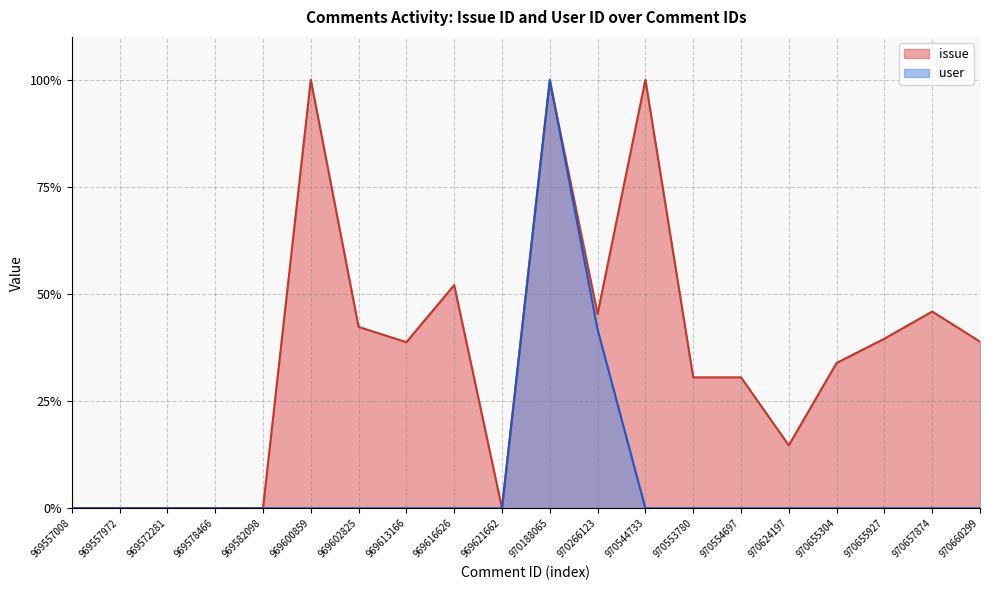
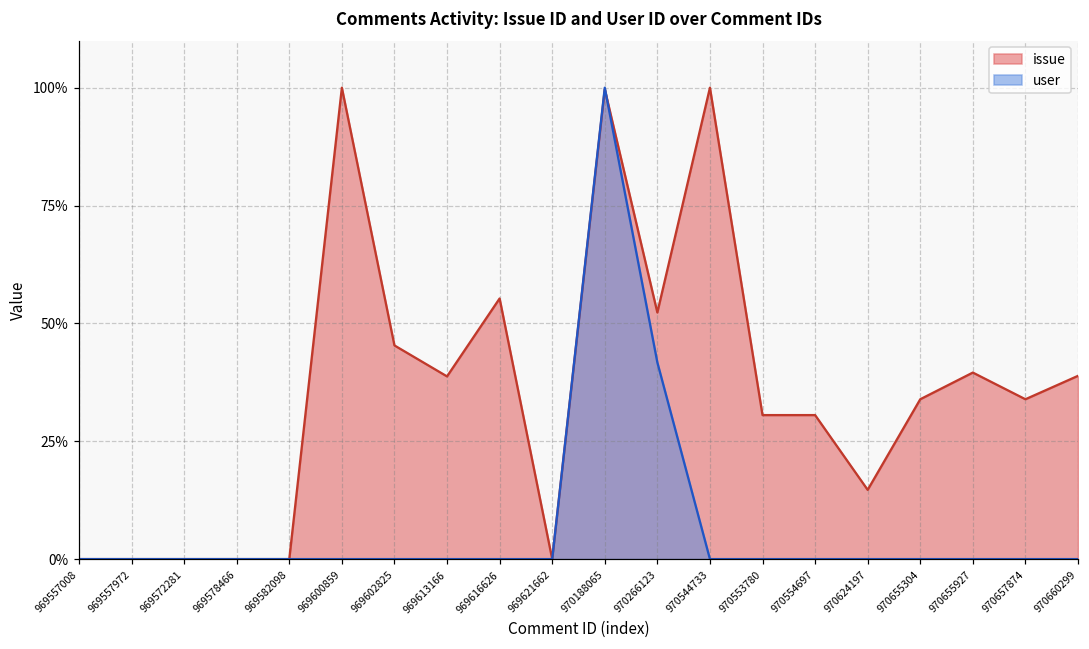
  {
    "issue": {
      "969600859": "100%",
-     "969602825": "42%",
+     "969602825": "45%",
      "969613166": "39%",
-     "969616626": "52%",
-     "970266123": "45%",
+     "969616626": "55%",
+     "970266123": "52%",
      "970544733": "100%",
      "970553780": "31%",
      "970554697": "31%",
      "970624197": "15%",
      "970655304": "34%",
      "970655927": "40%",
-     "970657874": "46%",
+     "970657874": "34%",
      "970660299": "39%"
    },
    "user": {
      "969600859": "0%",
      "969602825": "0%",
      "969613166": "0%",
      "969616626": "0%",
      "970266123": "42%",
      "970544733": "0%",
      "970553780": "0%",
      "970554697": "0%",
      "970624197": "0%",
      "970655304": "0%",
      "970655927": "0%",
      "970657874": "0%",
      "970660299": "0%"
    }
  }
